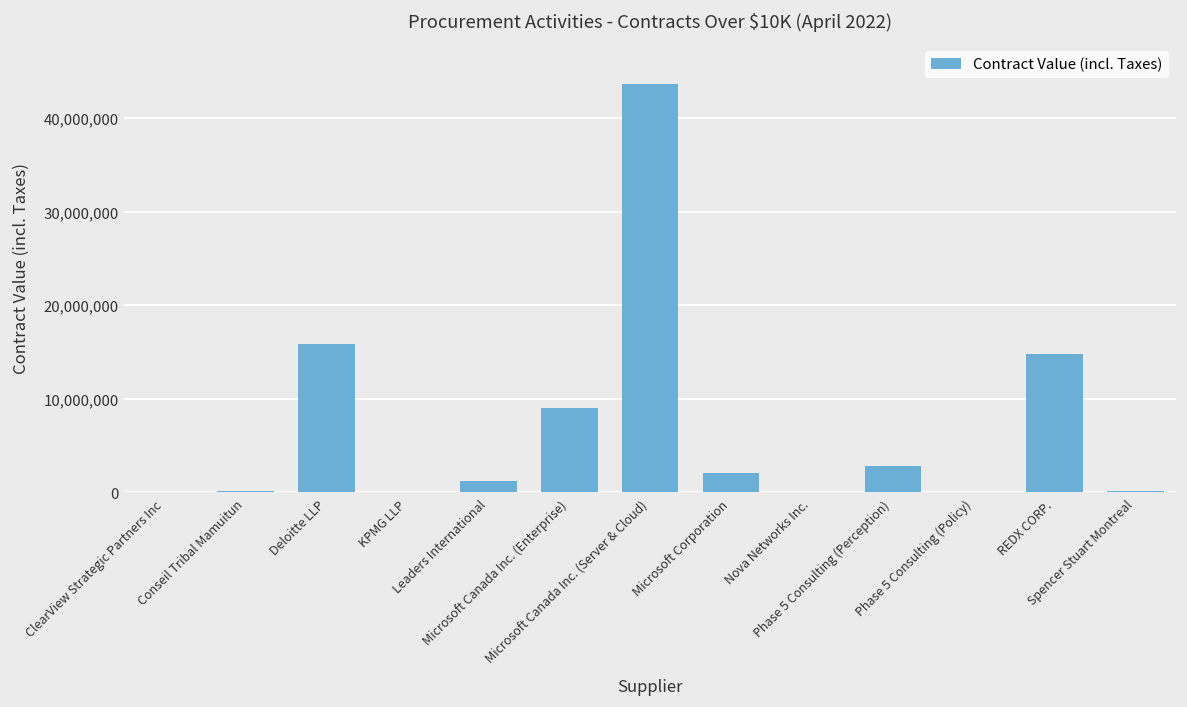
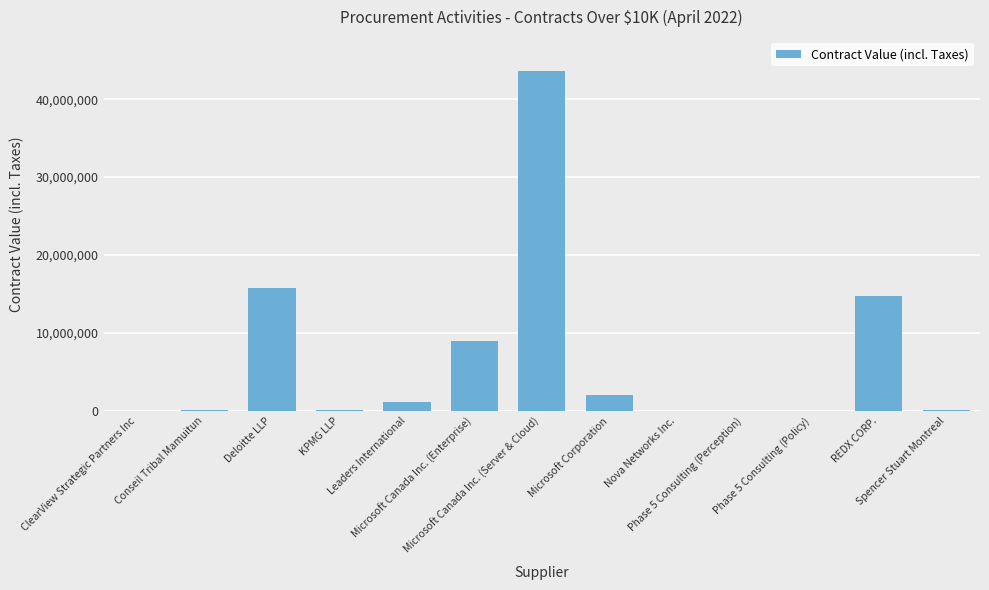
  {
    "Deloitte LLP": "16,000,000",
    "Leaders International": "1,000,000",
    "Microsoft Canada Inc. (Enterprise)": "9,000,000",
    "Microsoft Canada Inc. (Server & Cloud)": "44,000,000",
    "Microsoft Corporation": "2,000,000",
-   "Phase 5 Consulting (Perception)": "3,000,000",
+   "Phase 5 Consulting (Perception)": "0",
    "REDX CORP.": "15,000,000"
  }
